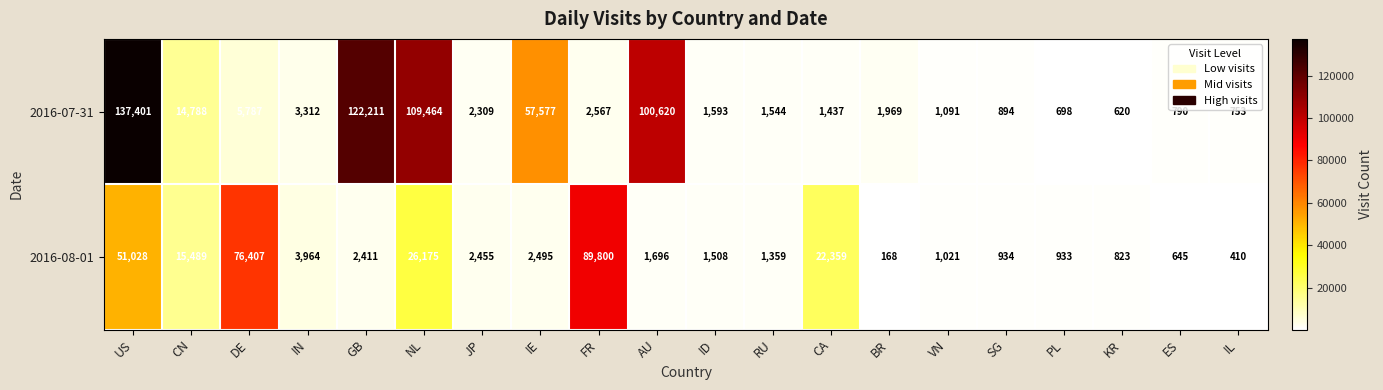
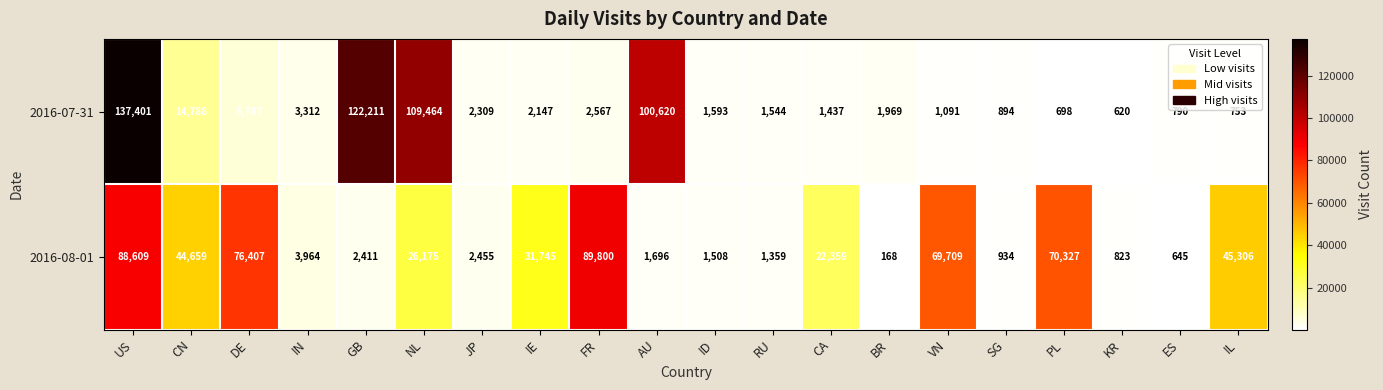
  {
    "2016-07-31": {
      "US": "137,401",
      "CN": "14,788",
      "IN": "3,312",
      "GB": "122,211",
      "NL": "109,464",
      "JP": "2,309",
-     "IE": "57,577",
+     "IE": "2,147",
      "FR": "2,567",
      "AU": "100,620",
      "ID": "1,593",
      "RU": "1,544",
      "CA": "1,437",
      "BR": "1,969",
      "VN": "1,091",
      "SG": "894",
      "PL": "698",
      "KR": "620"
    },
    "2016-08-01": {
-     "US": "51,028",
-     "CN": "15,489",
+     "US": "88,609",
+     "CN": "44,659",
      "DE": "76,407",
      "IN": "3,964",
      "GB": "2,411",
      "NL": "26,175",
      "JP": "2,455",
-     "IE": "2,495",
+     "IE": "31,745",
      "FR": "89,800",
      "AU": "1,696",
      "ID": "1,508",
      "RU": "1,359",
      "CA": "22,359",
      "BR": "168",
-     "VN": "1,021",
+     "VN": "69,709",
      "SG": "934",
-     "PL": "933",
+     "PL": "70,327",
      "KR": "823",
      "ES": "645",
-     "IL": "410"
+     "IL": "45,306"
    }
  }
